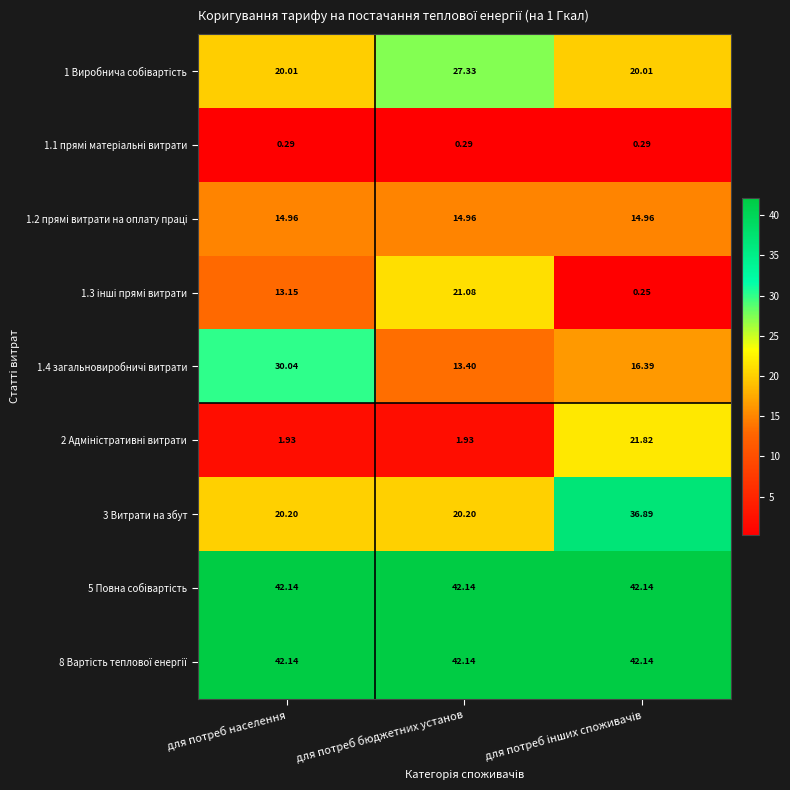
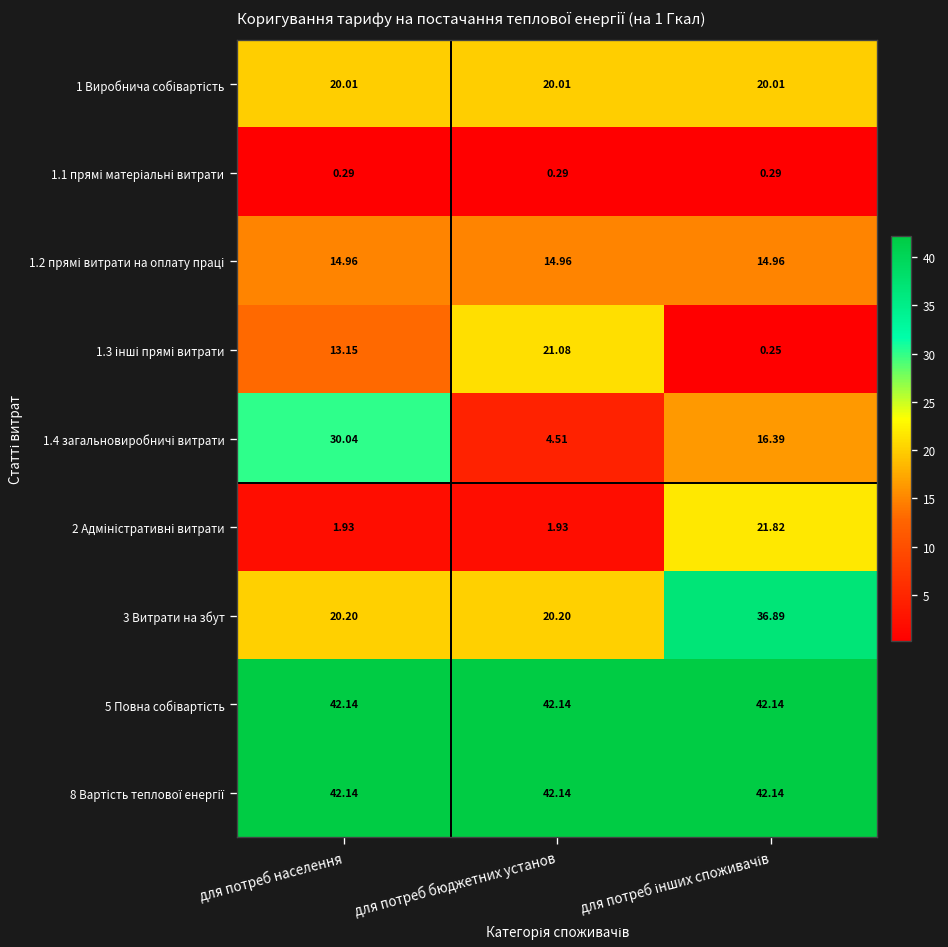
  {
    "1 Виробнича собівартість": {
      "для потреб населення": 20.01,
-     "для потреб бюджетних установ": 27.33,
+     "для потреб бюджетних установ": 20.01,
      "для потреб інших споживачів": 20.01
    },
    "1.1 прямі матеріальні витрати": {
      "для потреб населення": 0.29,
      "для потреб бюджетних установ": 0.29,
      "для потреб інших споживачів": 0.29
    },
    "1.2 прямі витрати на оплату праці": {
      "для потреб населення": 14.96,
      "для потреб бюджетних установ": 14.96,
      "для потреб інших споживачів": 14.96
    },
    "1.3 інші прямі витрати": {
      "для потреб населення": 13.15,
      "для потреб бюджетних установ": 21.08,
      "для потреб інших споживачів": 0.25
    },
    "1.4 загальновиробничі витрати": {
      "для потреб населення": 30.04,
-     "для потреб бюджетних установ": 13.40,
+     "для потреб бюджетних установ": 4.51,
      "для потреб інших споживачів": 16.39
    },
    "2 Адміністративні витрати": {
      "для потреб населення": 1.93,
      "для потреб бюджетних установ": 1.93,
      "для потреб інших споживачів": 21.82
    },
    "3 Витрати на збут": {
      "для потреб населення": 20.20,
      "для потреб бюджетних установ": 20.20,
      "для потреб інших споживачів": 36.89
    },
    "5 Повна собівартість": {
      "для потреб населення": 42.14,
      "для потреб бюджетних установ": 42.14,
      "для потреб інших споживачів": 42.14
    },
    "8 Вартість теплової енергії": {
      "для потреб населення": 42.14,
      "для потреб бюджетних установ": 42.14,
      "для потреб інших споживачів": 42.14
    }
  }
